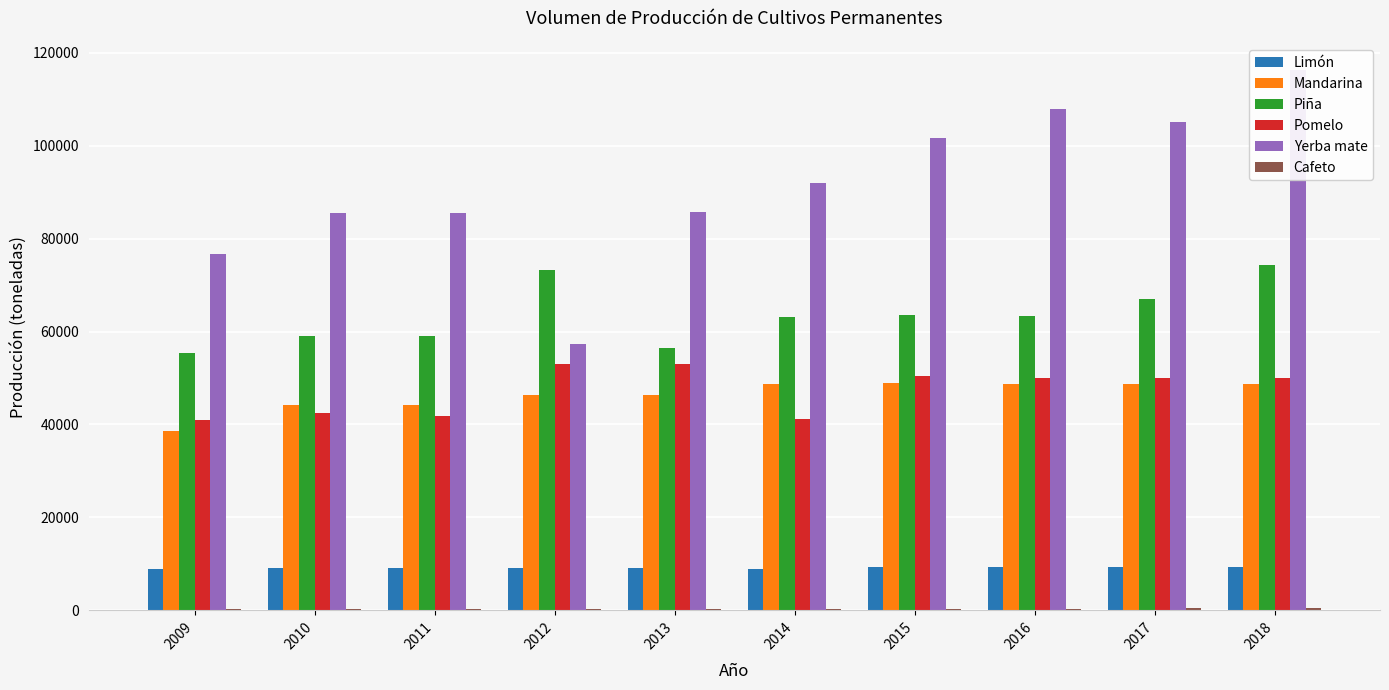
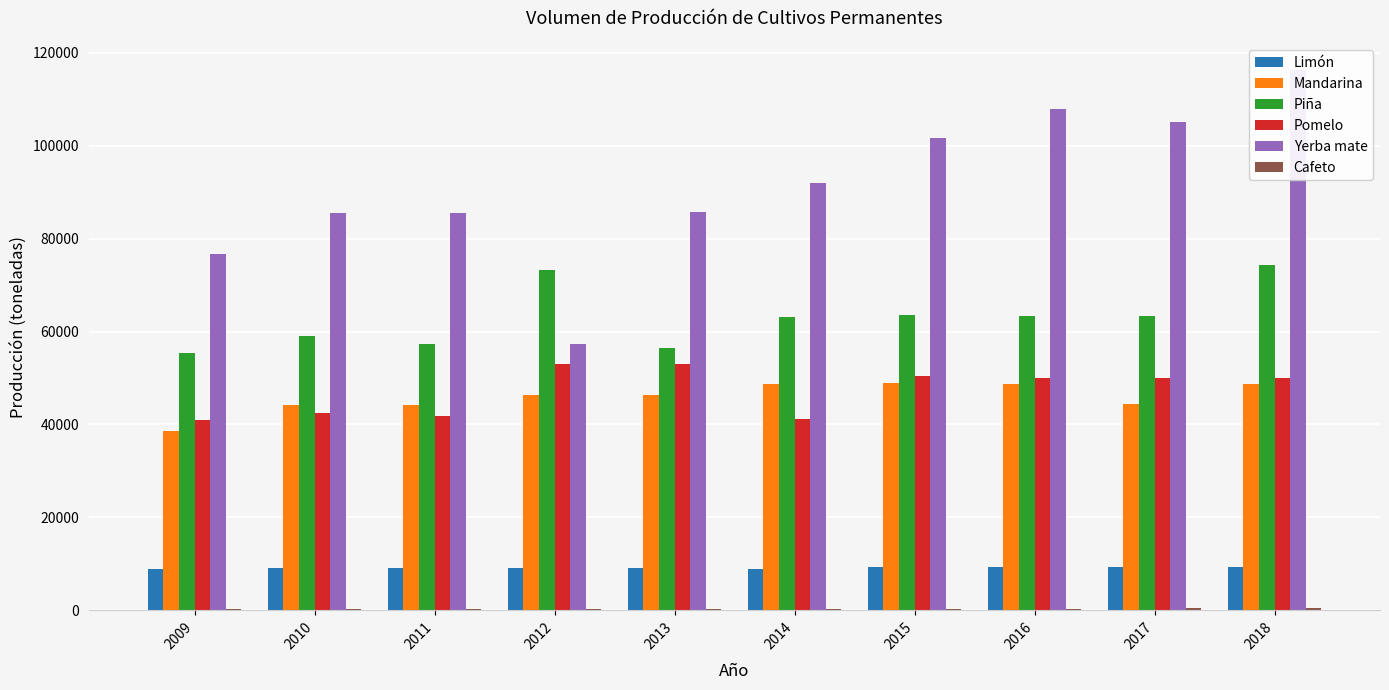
  {
    "Limón": {
      "2009": 9000,
      "2010": 9000,
      "2011": 9000,
      "2012": 9000,
      "2013": 9000,
      "2014": 9000,
      "2015": 9000,
      "2016": 9000,
      "2017": 9000,
      "2018": 9000
    },
    "Mandarina": {
      "2009": 39000,
      "2010": 44000,
      "2011": 44000,
      "2012": 46000,
      "2013": 46000,
      "2014": 49000,
      "2015": 49000,
      "2016": 49000,
-     "2017": 49000,
+     "2017": 44000,
      "2018": 49000
    },
    "Piña": {
      "2009": 55000,
      "2010": 59000,
-     "2011": 59000,
+     "2011": 57000,
      "2012": 73000,
      "2013": 56000,
      "2014": 63000,
      "2015": 63000,
      "2016": 63000,
-     "2017": 67000,
+     "2017": 63000,
      "2018": 74000
    },
    "Pomelo": {
      "2009": 41000,
      "2010": 42000,
      "2011": 42000,
      "2012": 53000,
      "2013": 53000,
      "2014": 41000,
      "2015": 50000,
      "2016": 50000,
      "2017": 50000,
      "2018": 50000
    },
    "Yerba mate": {
      "2009": 77000,
      "2010": 85000,
      "2011": 85000,
      "2012": 57000,
      "2013": 86000,
      "2014": 92000,
      "2015": 102000,
      "2016": 108000,
      "2017": 105000
    }
  }
